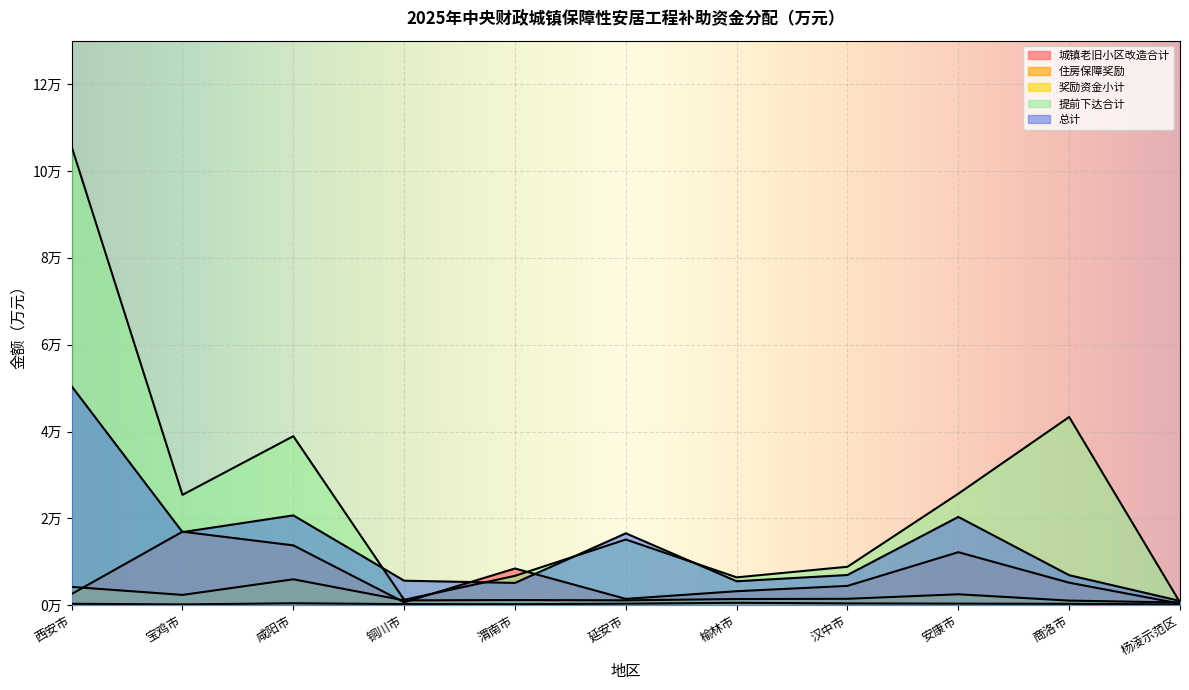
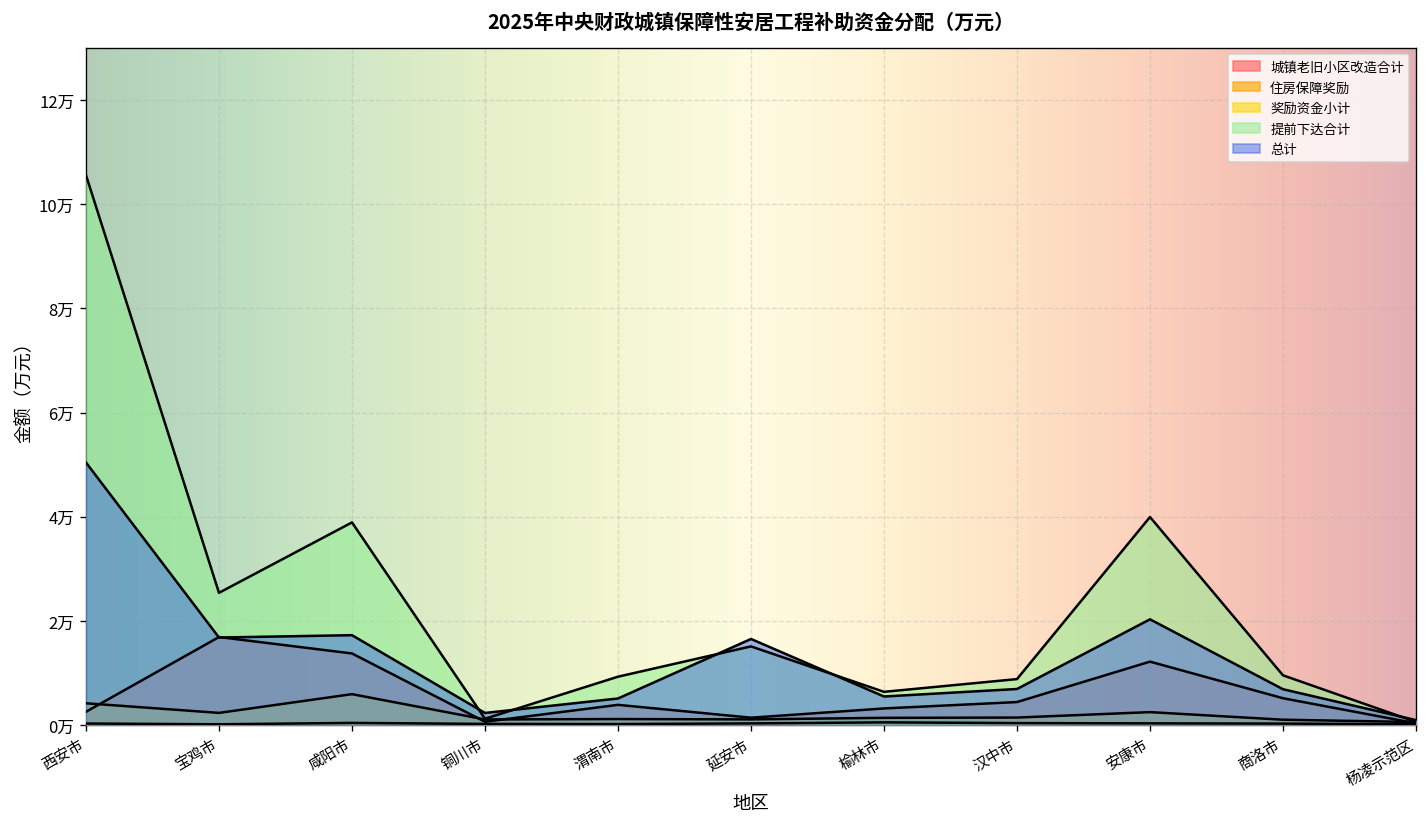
  {
    "城镇老旧小区改造合计": {
      "西安市": "0.3万",
      "咸阳市": "1.4万",
-     "渭南市": "0.8万",
+     "渭南市": "0.4万",
      "榆林市": "0.3万",
      "汉中市": "0.4万",
      "安康市": "1.2万",
      "商洛市": "0.5万"
    },
    "提前下达合计": {
      "西安市": "10.6万",
      "宝鸡市": "2.5万",
      "咸阳市": "3.9万",
-     "渭南市": "0.7万",
+     "渭南市": "0.9万",
      "延安市": "1.5万",
      "榆林市": "0.6万",
      "汉中市": "0.9万",
-     "安康市": "2.6万",
-     "商洛市": "4.3万"
+     "安康市": "4.0万",
+     "商洛市": "1.0万"
    },
    "总计": {
      "西安市": "5.0万",
-     "咸阳市": "2.1万",
-     "铜川市": "0.6万",
+     "咸阳市": "1.7万",
+     "铜川市": "0.2万",
      "渭南市": "0.5万",
      "延安市": "1.7万",
      "榆林市": "0.6万",
      "汉中市": "0.7万",
      "安康市": "2.0万",
      "商洛市": "0.7万"
    }
  }
